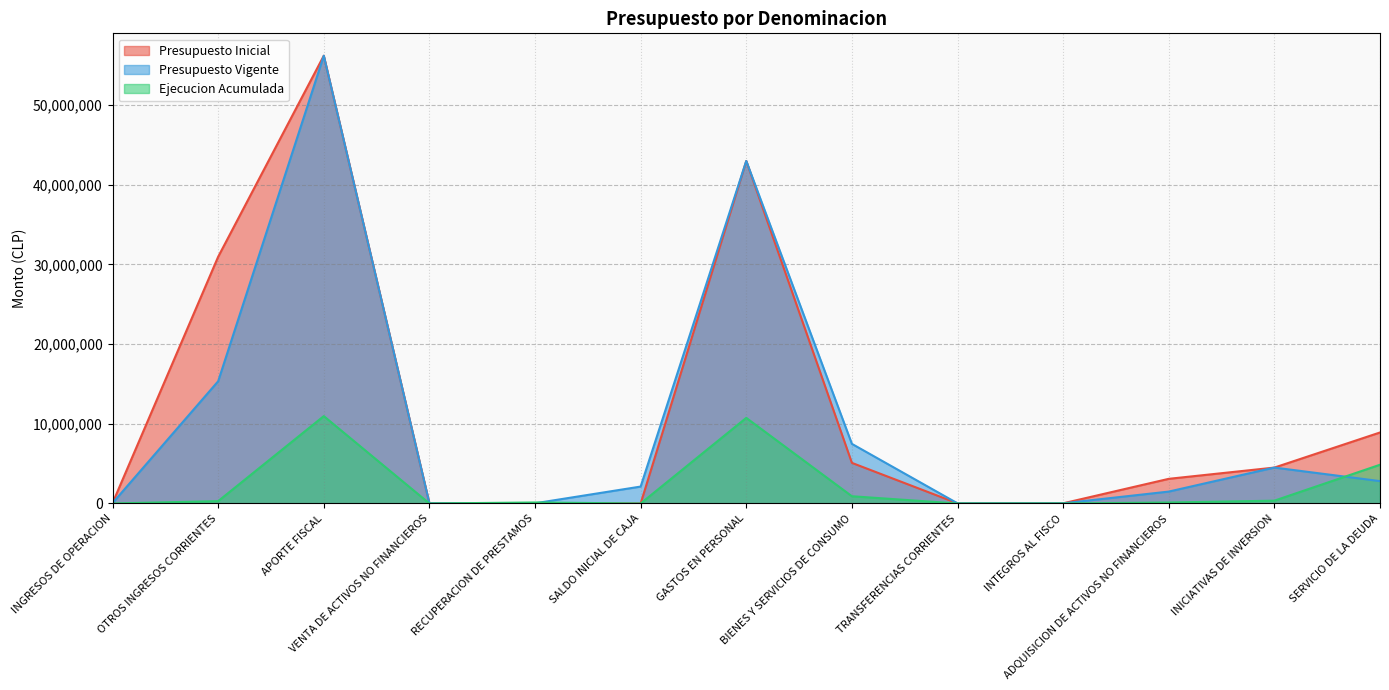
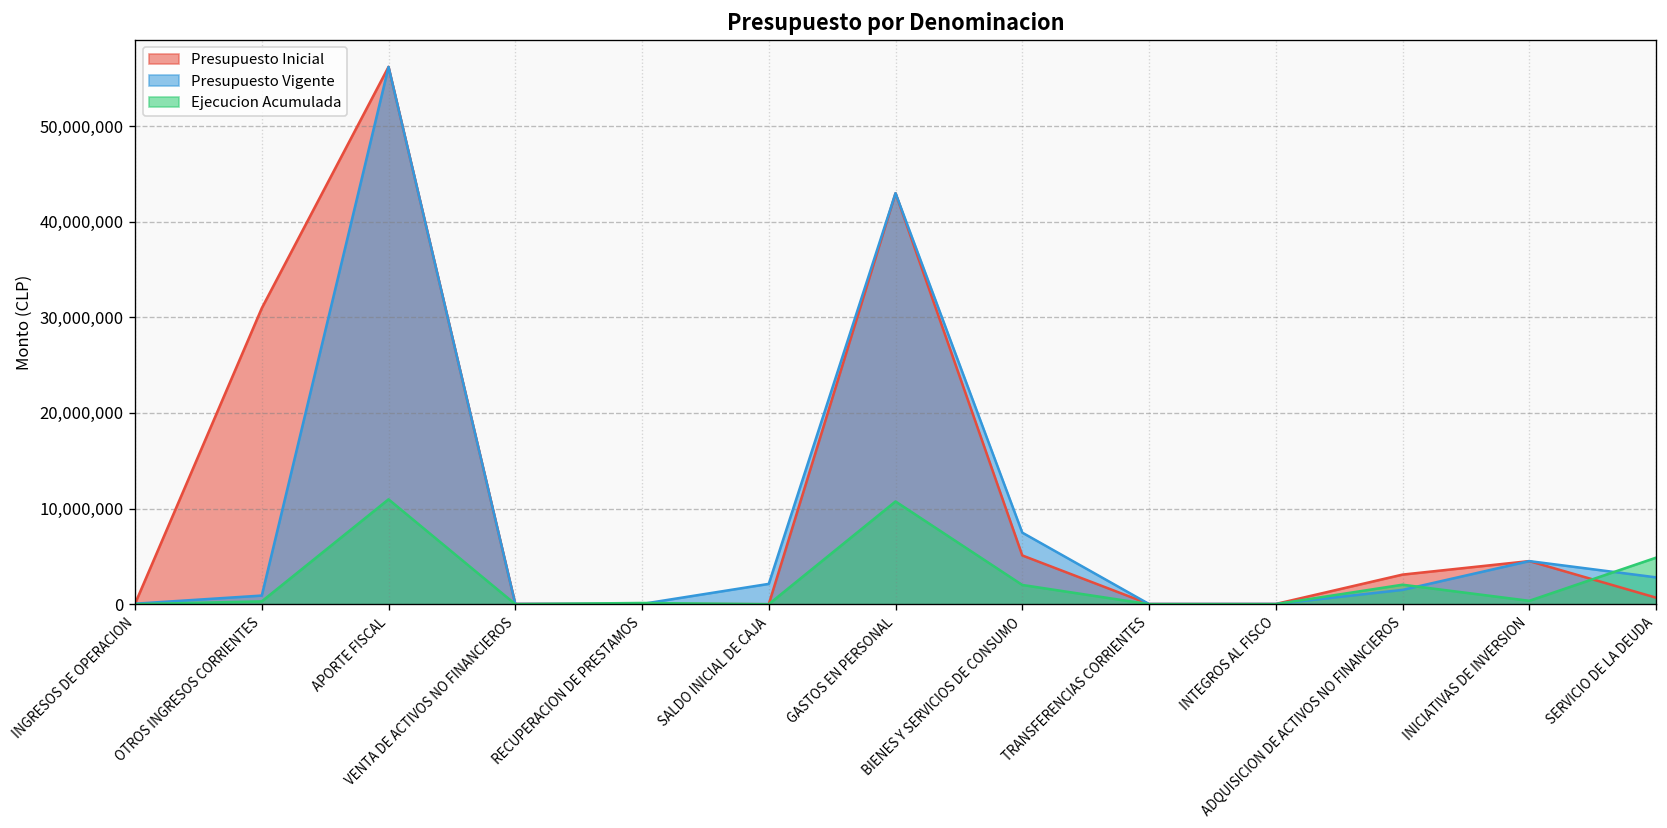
  {
    "Presupuesto Inicial": {
      "OTROS INGRESOS CORRIENTES": "31,000,000",
      "BIENES Y SERVICIOS DE CONSUMO": "5,000,000",
      "ADQUISICION DE ACTIVOS NO FINANCIEROS": "3,000,000",
-     "SERVICIO DE LA DEUDA": "9,000,000"
+     "SERVICIO DE LA DEUDA": "1,000,000"
    },
    "Presupuesto Vigente": {
-     "OTROS INGRESOS CORRIENTES": "15,000,000",
+     "OTROS INGRESOS CORRIENTES": "1,000,000",
      "SALDO INICIAL DE CAJA": "2,000,000",
      "BIENES Y SERVICIOS DE CONSUMO": "7,000,000",
      "ADQUISICION DE ACTIVOS NO FINANCIEROS": "1,000,000",
      "SERVICIO DE LA DEUDA": "3,000,000"
    },
    "Ejecucion Acumulada": {
      "OTROS INGRESOS CORRIENTES": "0",
      "APORTE FISCAL": "11,000,000",
      "GASTOS EN PERSONAL": "11,000,000",
-     "BIENES Y SERVICIOS DE CONSUMO": "1,000,000",
-     "ADQUISICION DE ACTIVOS NO FINANCIEROS": "0",
+     "BIENES Y SERVICIOS DE CONSUMO": "2,000,000",
+     "ADQUISICION DE ACTIVOS NO FINANCIEROS": "2,000,000",
      "INICIATIVAS DE INVERSION": "0",
      "SERVICIO DE LA DEUDA": "5,000,000"
    }
  }
